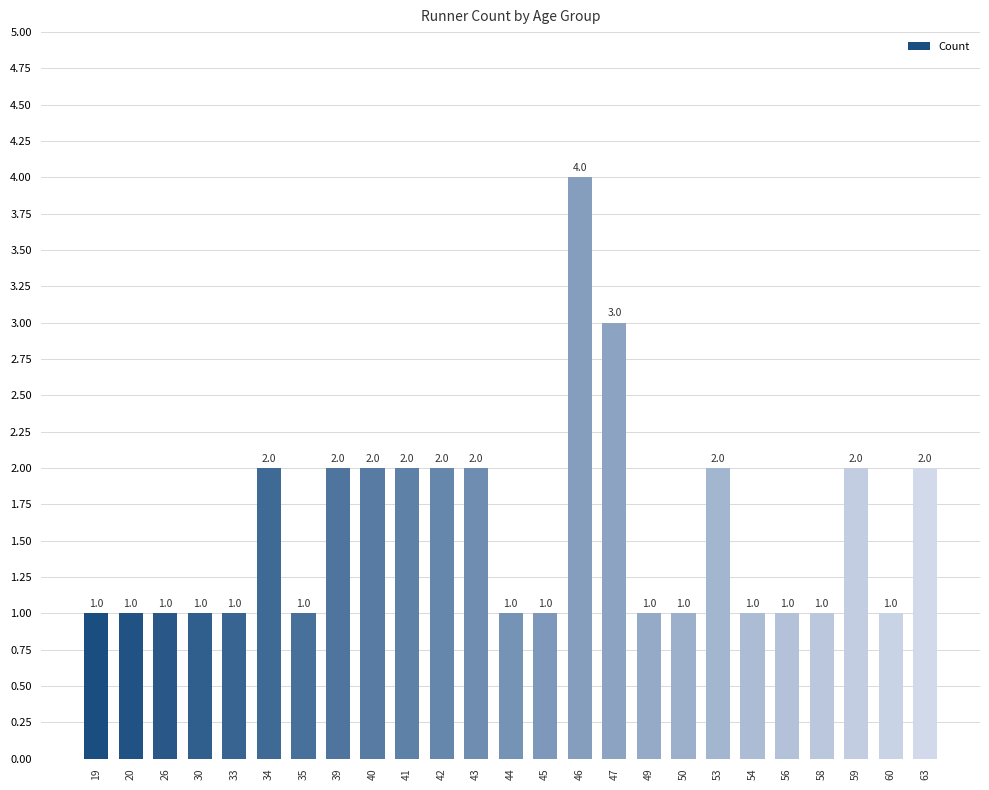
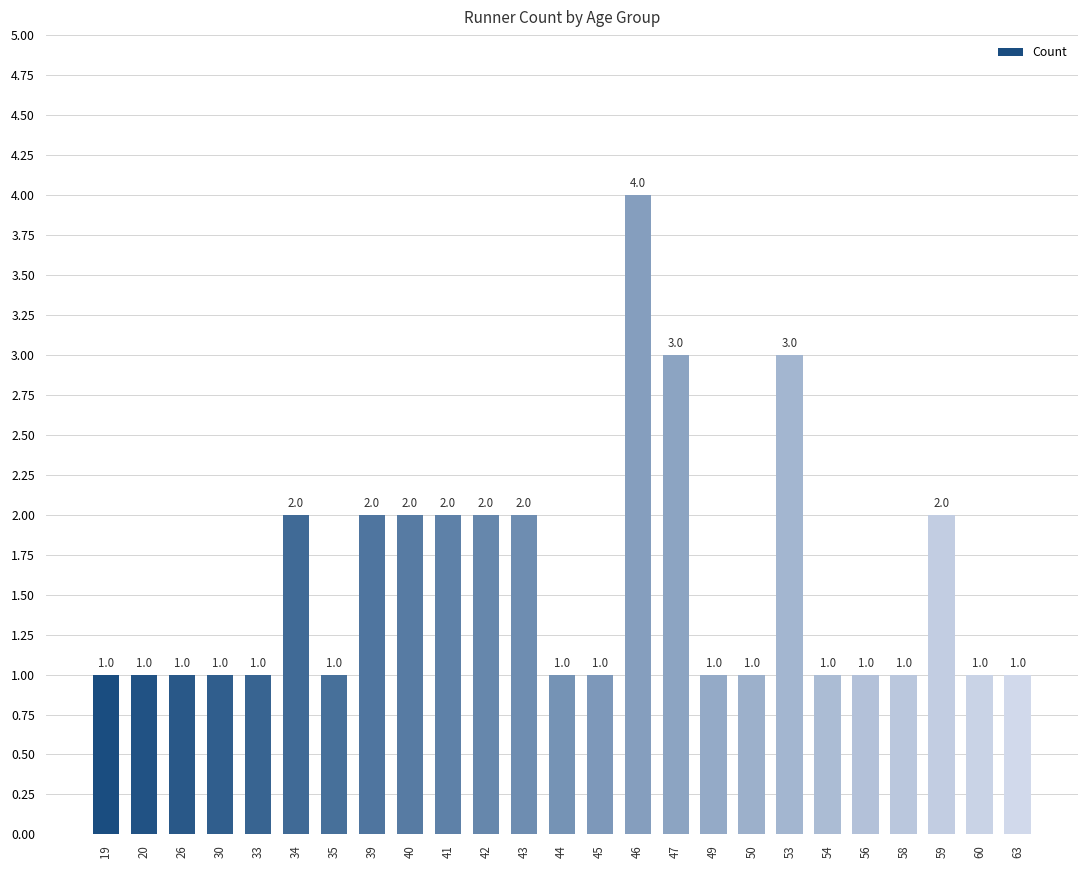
  {
    "19": 1.0,
    "20": 1.0,
    "26": 1.0,
    "30": 1.0,
    "33": 1.0,
    "34": 2.0,
    "35": 1.0,
    "39": 2.0,
    "40": 2.0,
    "41": 2.0,
    "42": 2.0,
    "43": 2.0,
    "44": 1.0,
    "45": 1.0,
    "46": 4.0,
    "47": 3.0,
    "49": 1.0,
    "50": 1.0,
-   "53": 2.0,
+   "53": 3.0,
    "54": 1.0,
    "56": 1.0,
    "58": 1.0,
    "59": 2.0,
    "60": 1.0,
-   "63": 2.0
+   "63": 1.0
  }
